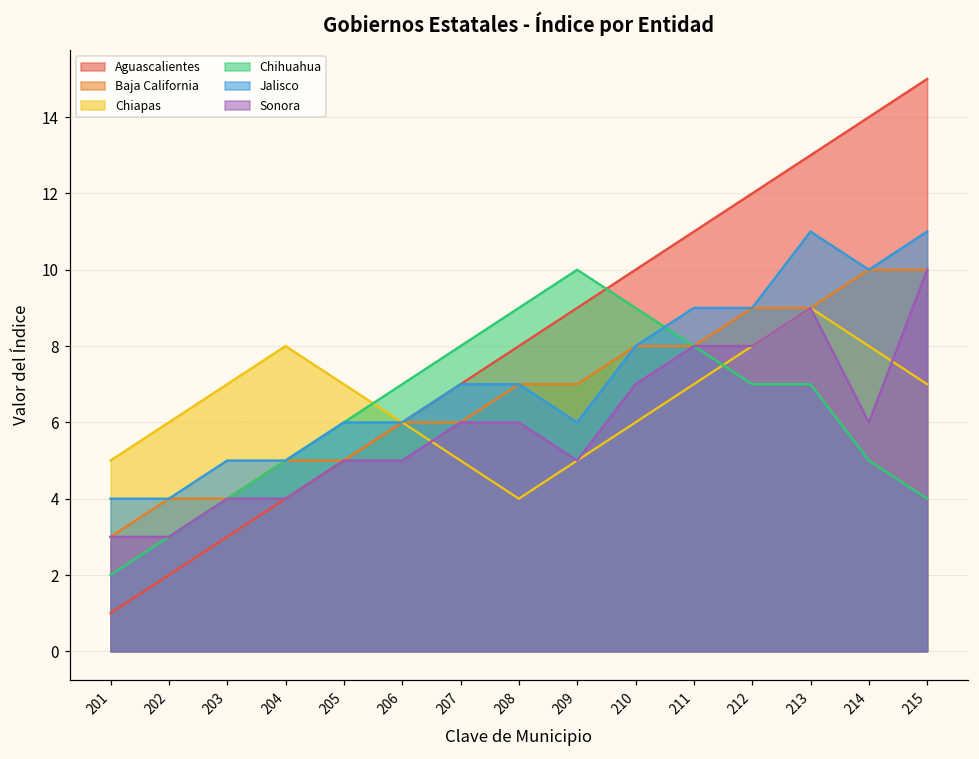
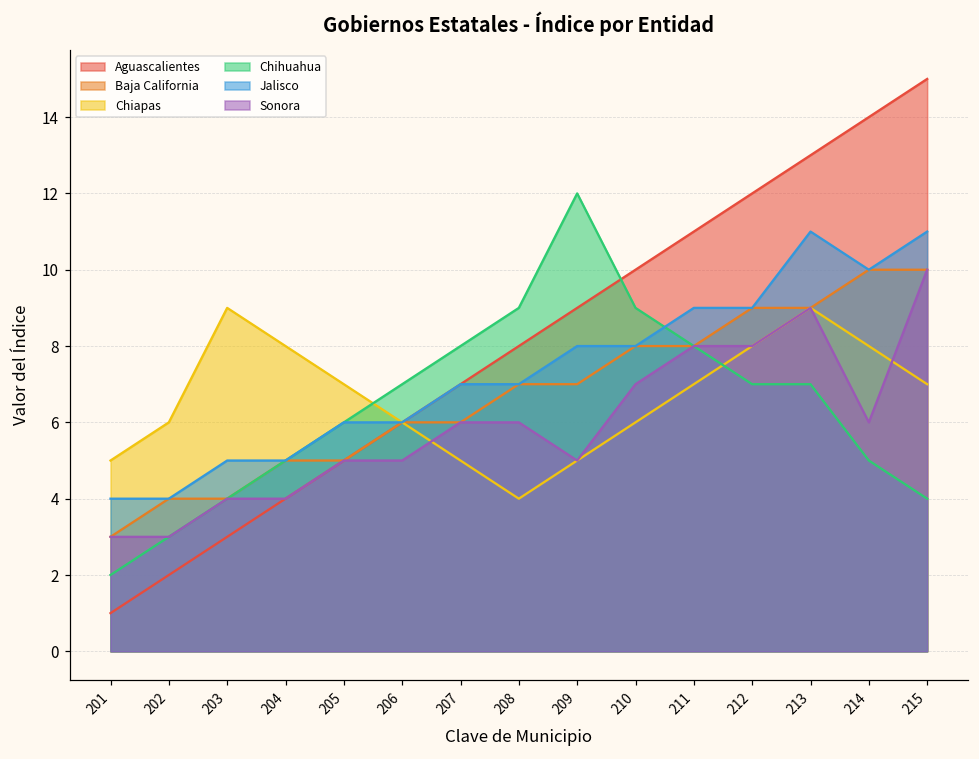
  {
    "Chiapas": {
      "201": 5,
      "202": 6,
-     "203": 7,
+     "203": 9,
      "204": 8,
      "205": 7,
      "207": 5,
      "208": 4,
      "210": 6,
      "211": 7,
      "214": 8,
      "215": 7
    },
    "Chihuahua": {
      "201": 2,
      "206": 7,
      "207": 8,
      "208": 9,
-     "209": 10,
+     "209": 12,
      "210": 9,
      "212": 7,
      "213": 7,
      "214": 5,
      "215": 4
    },
    "Jalisco": {
      "201": 4,
      "203": 5,
-     "209": 6,
+     "209": 8,
      "211": 9,
      "213": 11,
      "215": 11
    },
    "Sonora": {
      "206": 5,
      "208": 6,
      "210": 7,
      "214": 6
    }
  }
